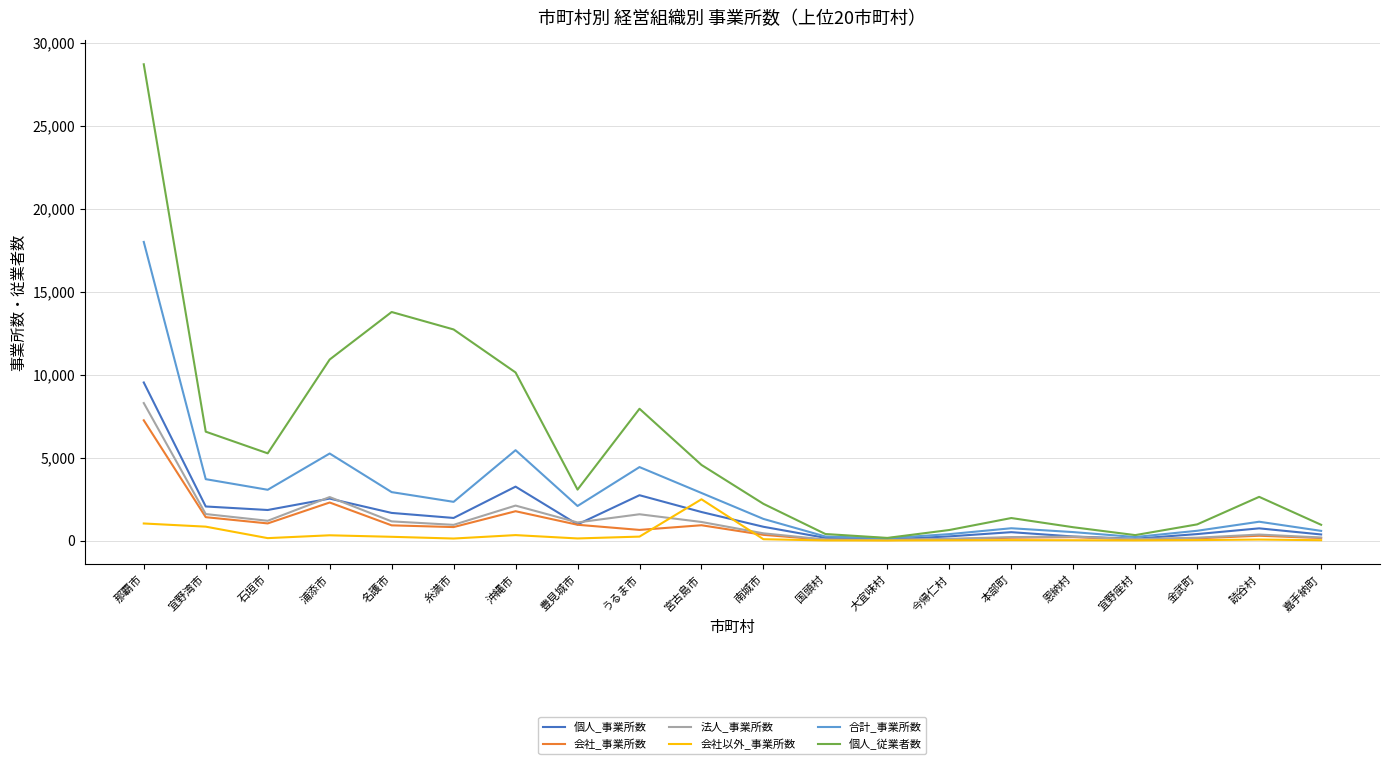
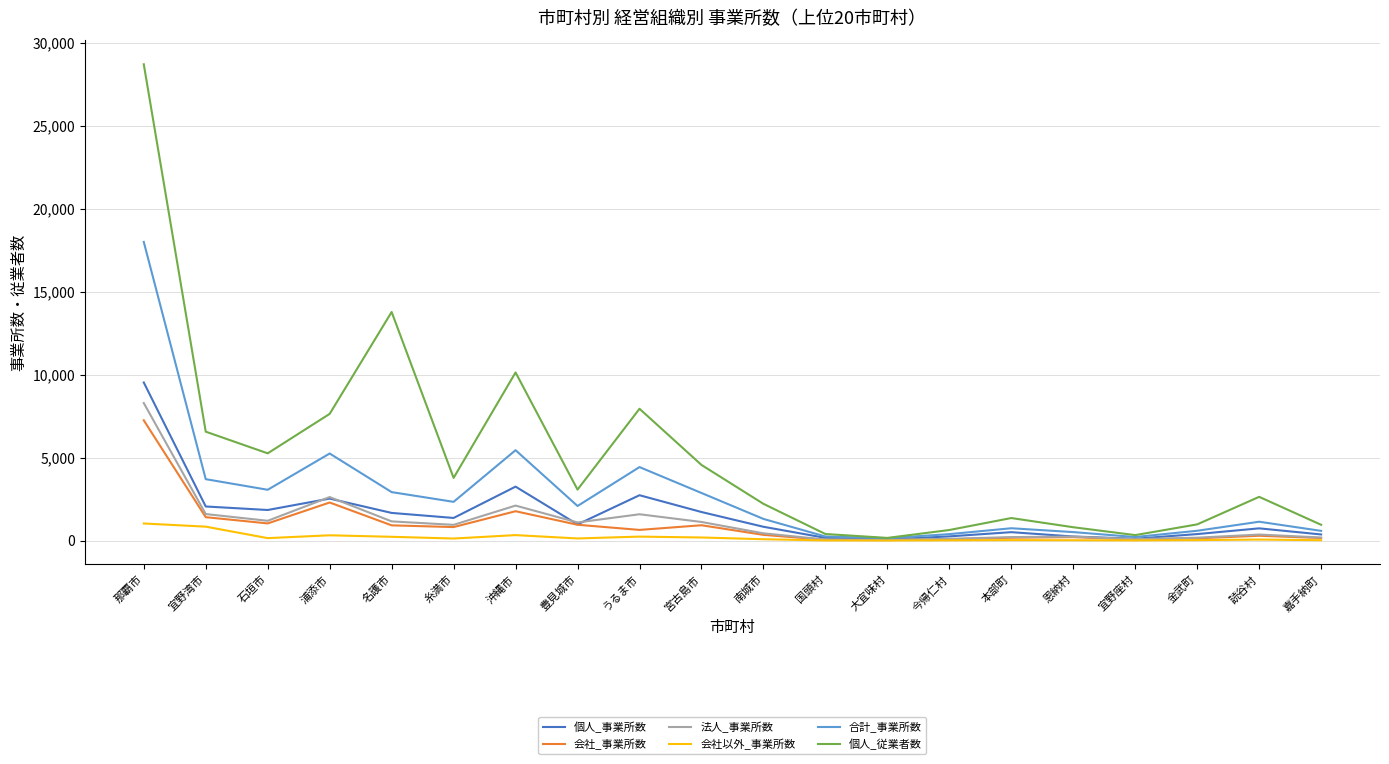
  {
    "会社_事業所数": {
      "那覇市": "7,300",
      "宜野湾市": "1,400",
      "石垣市": "1,000",
      "浦添市": "2,300",
      "名護市": "900",
      "沖縄市": "1,800",
      "うるま市": "700",
      "宮古島市": "900"
    },
    "法人_事業所数": {
      "那覇市": "8,300",
      "宜野湾市": "1,600",
      "石垣市": "1,200",
      "名護市": "1,200",
      "沖縄市": "2,100",
      "うるま市": "1,600",
      "宮古島市": "1,100"
    },
    "会社以外_事業所数": {
      "那覇市": "1,000",
      "宜野湾市": "800",
      "石垣市": "200",
      "浦添市": "300",
      "名護市": "200",
      "糸満市": "100",
      "沖縄市": "300",
      "豊見城市": "100",
      "うるま市": "300",
-     "宮古島市": "2,500",
+     "宮古島市": "200",
      "南城市": "100",
      "恩納村": "0",
      "読谷村": "100"
    },
    "個人_従業者数": {
      "那覇市": "28,700",
      "宜野湾市": "6,600",
      "石垣市": "5,300",
-     "浦添市": "10,900",
+     "浦添市": "7,600",
      "名護市": "13,800",
-     "糸満市": "12,700",
+     "糸満市": "3,800",
      "沖縄市": "10,100",
      "豊見城市": "3,100",
      "うるま市": "7,900",
      "宮古島市": "4,600",
      "南城市": "2,200",
      "今帰仁村": "600",
      "本部町": "1,400",
      "恩納村": "800",
      "金武町": "1,000",
      "読谷村": "2,600",
      "嘉手納町": "1,000"
    }
  }
